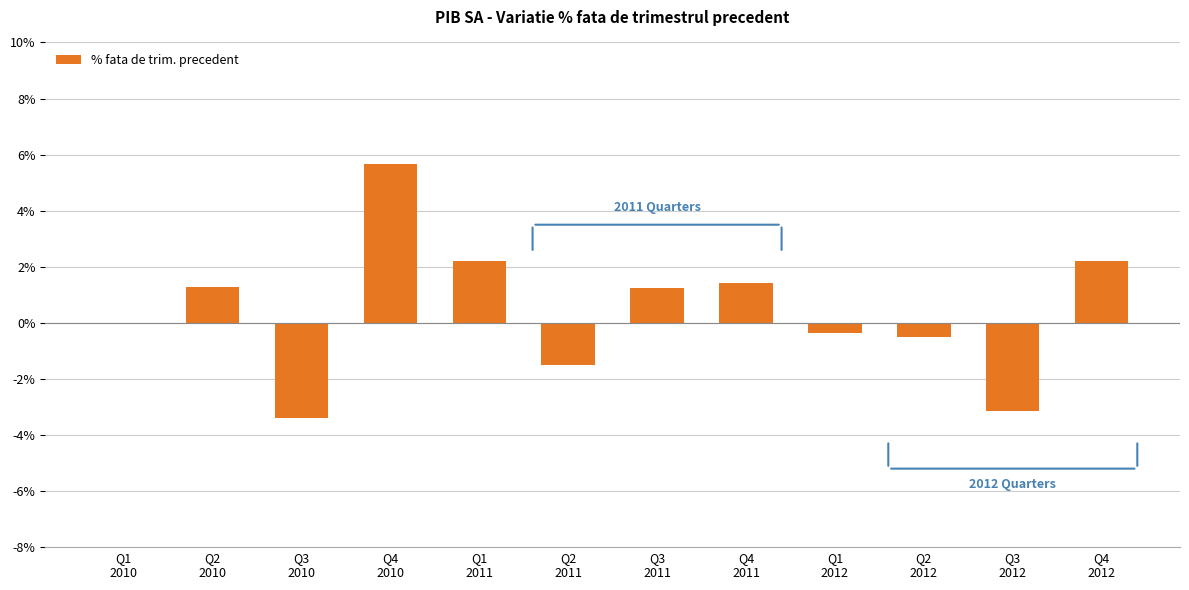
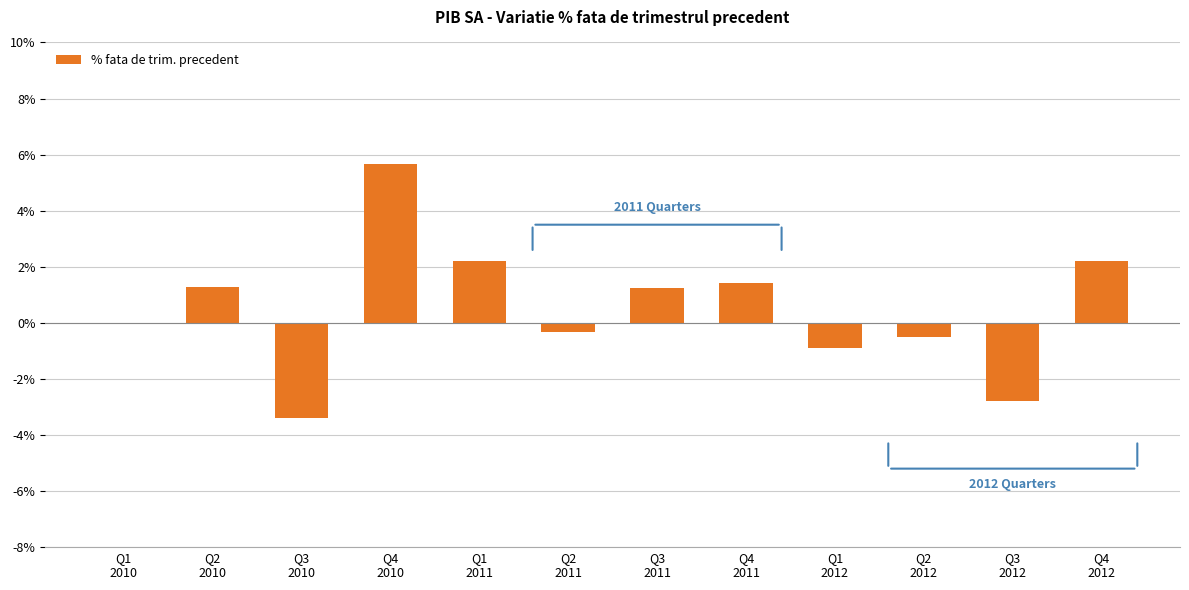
  {
    "Q1 2010": "0.0%",
    "Q2 2010": "1.3%",
    "Q3 2010": "-3.4%",
    "Q4 2010": "5.7%",
    "Q1 2011": "2.2%",
-   "Q2 2011": "-1.5%",
+   "Q2 2011": "-0.3%",
    "Q3 2011": "1.2%",
    "Q4 2011": "1.4%",
-   "Q1 2012": "-0.4%",
+   "Q1 2012": "-0.9%",
    "Q2 2012": "-0.5%",
-   "Q3 2012": "-3.2%",
+   "Q3 2012": "-2.8%",
    "Q4 2012": "2.2%"
  }
